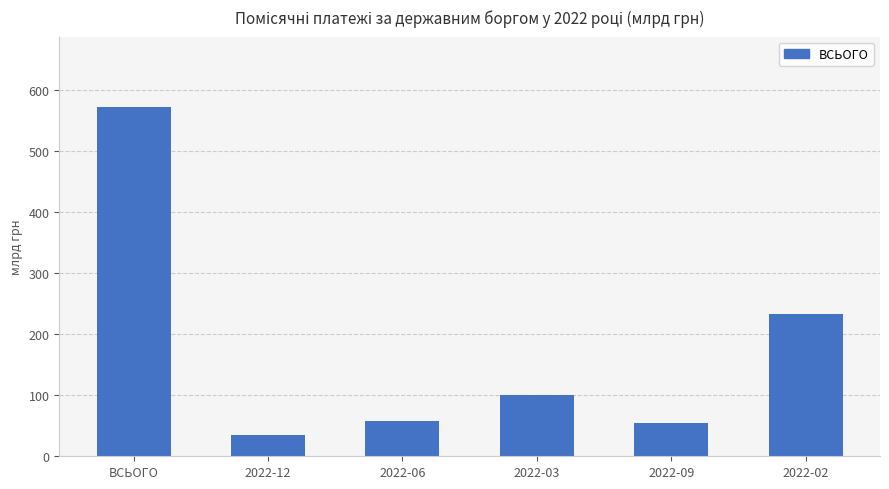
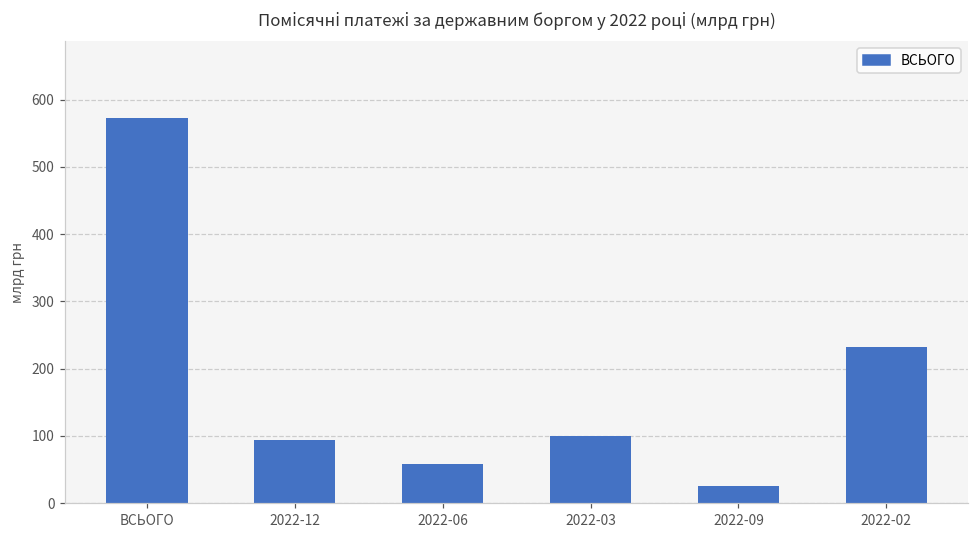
  {
    "ВСЬОГО": 570,
-   "2022-12": 30,
+   "2022-12": 90,
    "2022-06": 60,
    "2022-03": 100,
-   "2022-09": 50,
+   "2022-09": 20,
    "2022-02": 230
  }
